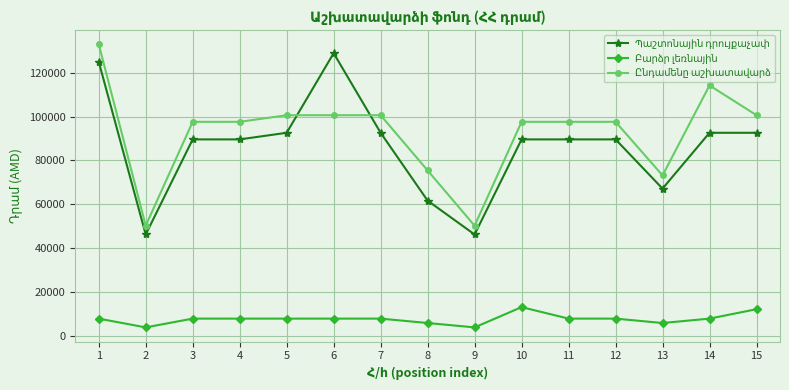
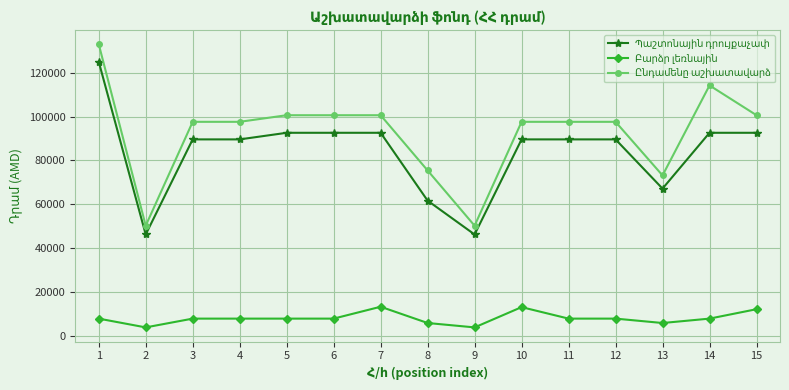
  {
    "Պաշտոնային դրույքաչափ": {
      "1": 125000,
      "2": 46000,
      "3": 90000,
      "4": 90000,
      "5": 93000,
-     "6": 129000,
+     "6": 93000,
      "7": 93000,
      "8": 62000,
      "9": 46000,
      "10": 90000,
      "11": 90000,
      "12": 90000,
      "13": 67000,
      "14": 93000,
      "15": 93000
    },
    "Բարձր լեռնային": {
      "1": 8000,
      "2": 4000,
      "3": 8000,
      "4": 8000,
      "5": 8000,
      "6": 8000,
-     "7": 8000,
+     "7": 13000,
      "8": 6000,
      "9": 4000,
      "10": 13000,
      "11": 8000,
      "12": 8000,
      "13": 6000,
      "14": 8000,
      "15": 12000
    },
    "Ընդամենը աշխատավարձ": {
      "1": 133000,
      "2": 50000,
      "3": 98000,
      "4": 98000,
      "5": 101000,
      "6": 101000,
      "7": 101000,
      "8": 75000,
      "9": 50000,
      "10": 98000,
      "11": 98000,
      "12": 98000,
      "13": 73000,
      "14": 114000,
      "15": 101000
    }
  }
